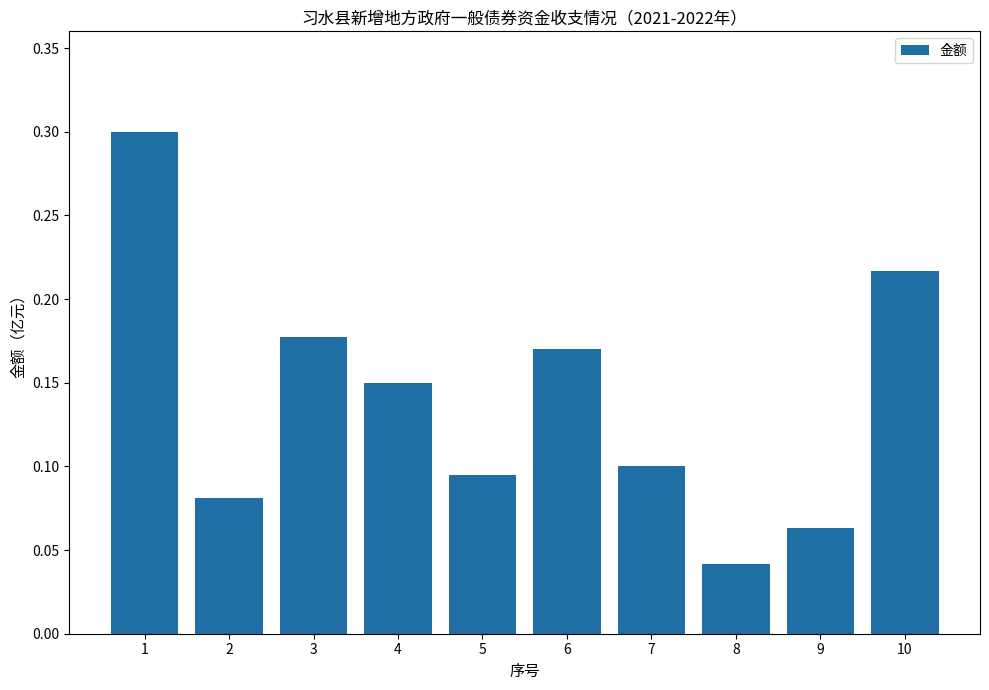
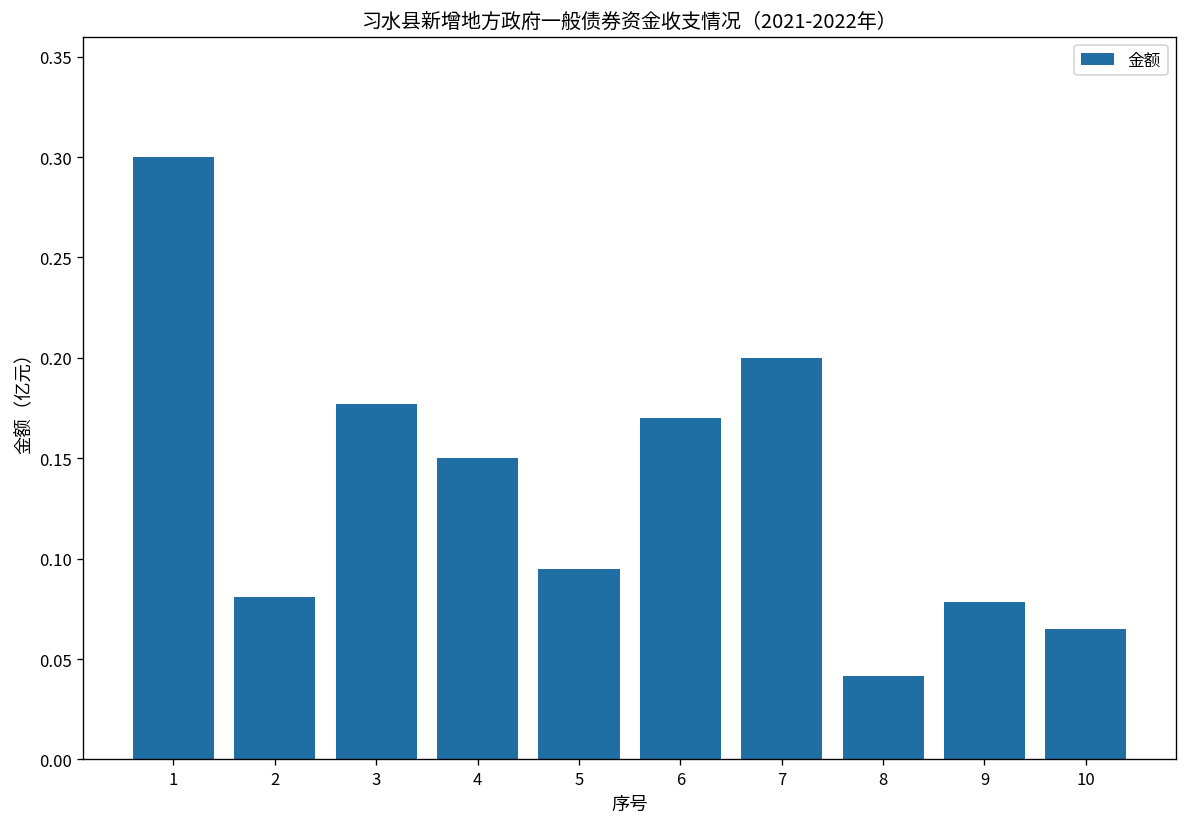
  {
    "1": 0.300,
    "2": 0.081,
    "3": 0.177,
    "4": 0.150,
    "5": 0.095,
    "6": 0.170,
-   "7": 0.1,
+   "7": 0.2,
    "8": 0.042,
-   "9": 0.063,
-   "10": 0.217
+   "9": 0.078,
+   "10": 0.065
  }
